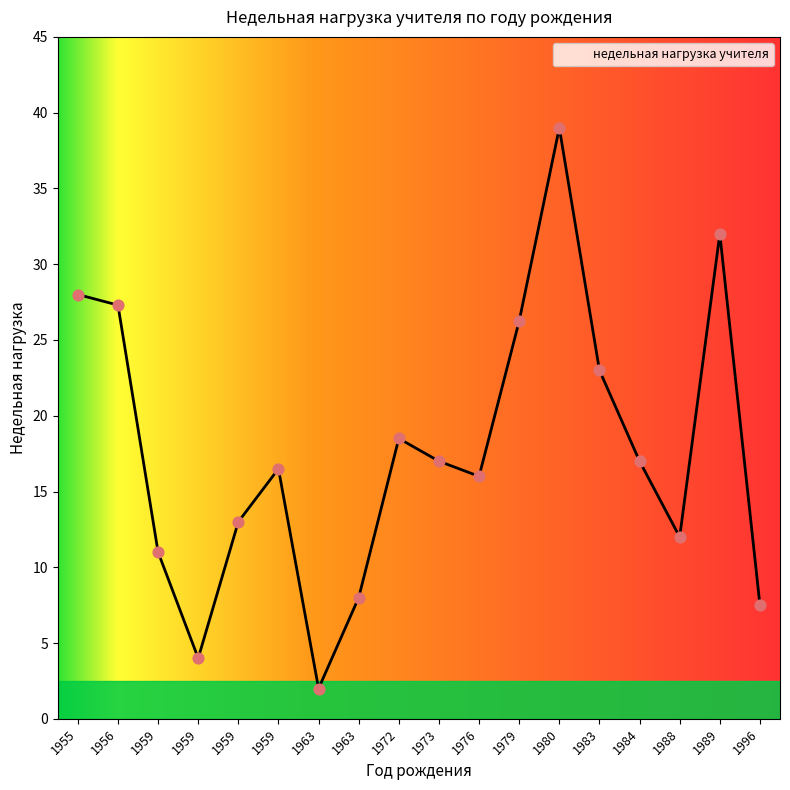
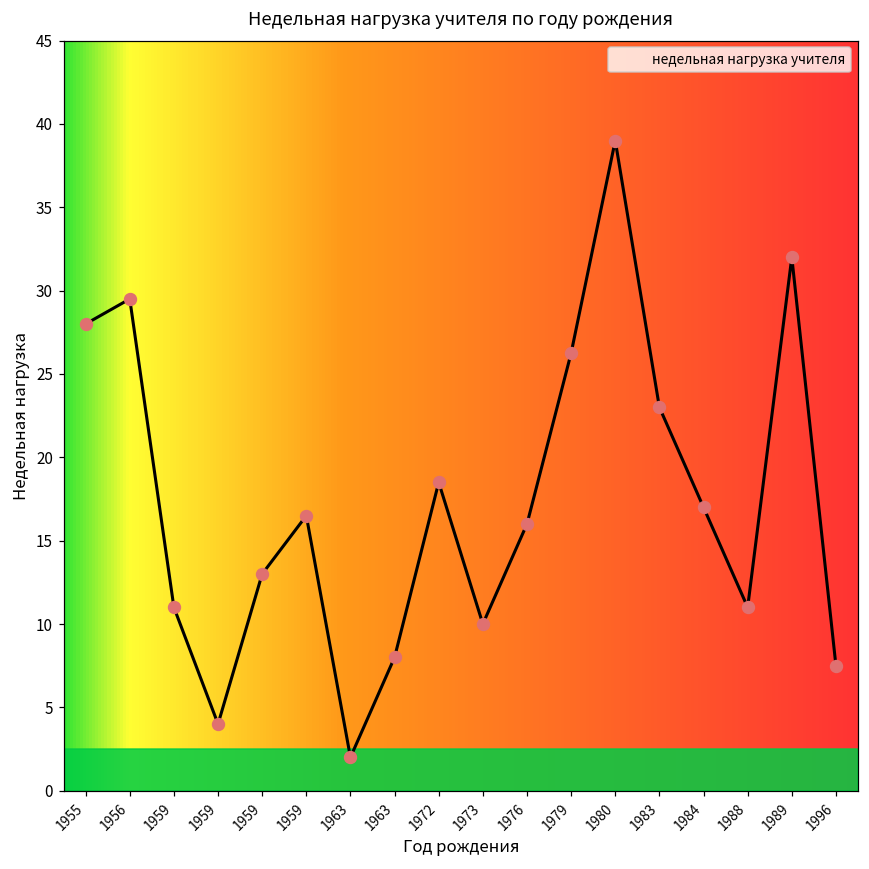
  {
    "1955": 28.0,
-   "1956": 27.3,
+   "1956": 29.5,
    "1972": 18.5,
-   "1973": 17,
+   "1973": 10,
    "1976": 16.0,
    "1979": 26.3,
    "1980": 39.0,
    "1983": 23.0,
    "1984": 17.0,
-   "1988": 12,
+   "1988": 11,
    "1989": 32.0,
    "1996": 7.5
  }
